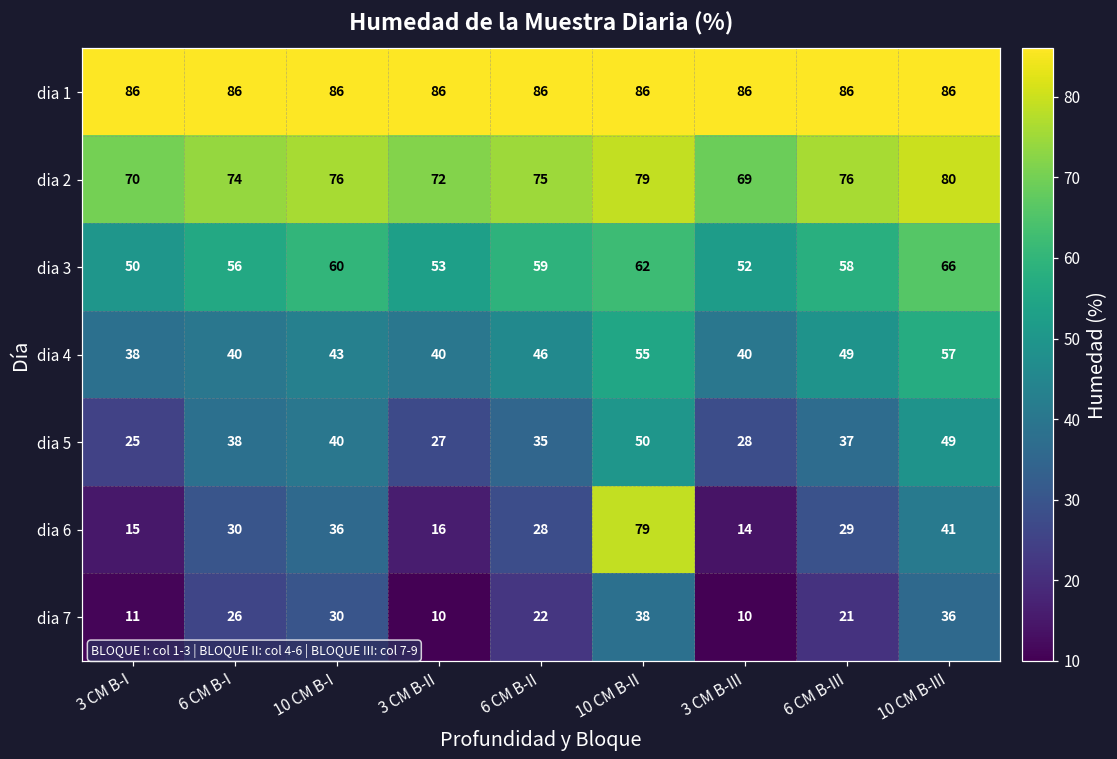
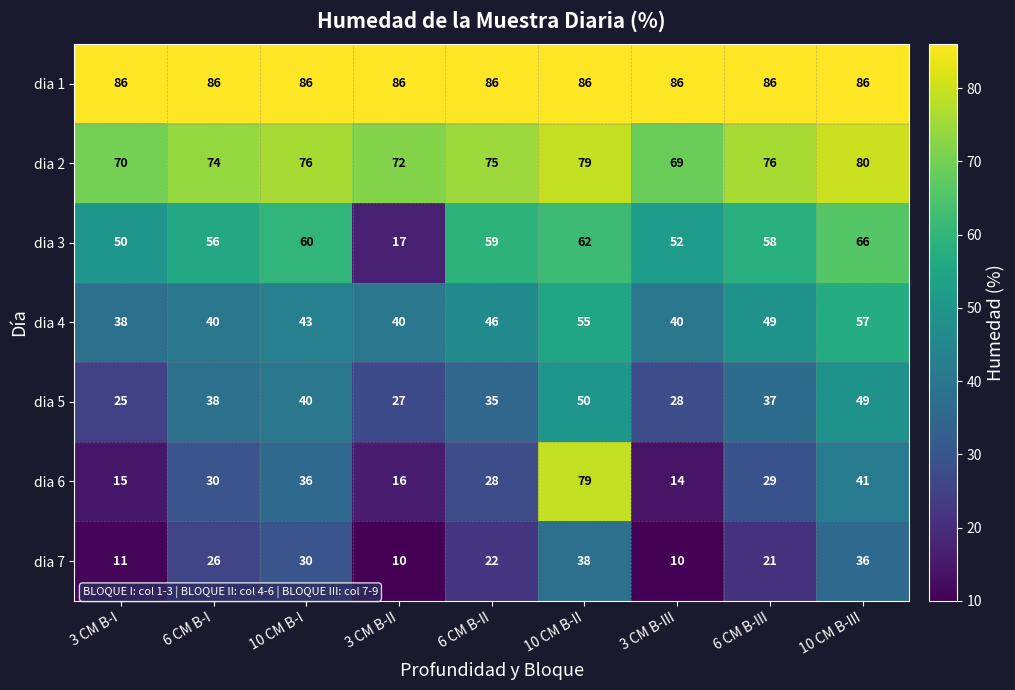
  {
    "dia 1": {
      "3 CM B-I": 86,
      "6 CM B-I": 86,
      "10 CM B-I": 86,
      "3 CM B-II": 86,
      "6 CM B-II": 86,
      "10 CM B-II": 86,
      "3 CM B-III": 86,
      "6 CM B-III": 86,
      "10 CM B-III": 86
    },
    "dia 2": {
      "3 CM B-I": 70,
      "6 CM B-I": 74,
      "10 CM B-I": 76,
      "3 CM B-II": 72,
      "6 CM B-II": 75,
      "10 CM B-II": 79,
      "3 CM B-III": 69,
      "6 CM B-III": 76,
      "10 CM B-III": 80
    },
    "dia 3": {
      "3 CM B-I": 50,
      "6 CM B-I": 56,
      "10 CM B-I": 60,
-     "3 CM B-II": 53,
+     "3 CM B-II": 17,
      "6 CM B-II": 59,
      "10 CM B-II": 62,
      "3 CM B-III": 52,
      "6 CM B-III": 58,
      "10 CM B-III": 66
    },
    "dia 4": {
      "3 CM B-I": 38,
      "6 CM B-I": 40,
      "10 CM B-I": 43,
      "3 CM B-II": 40,
      "6 CM B-II": 46,
      "10 CM B-II": 55,
      "3 CM B-III": 40,
      "6 CM B-III": 49,
      "10 CM B-III": 57
    },
    "dia 5": {
      "3 CM B-I": 25,
      "6 CM B-I": 38,
      "10 CM B-I": 40,
      "3 CM B-II": 27,
      "6 CM B-II": 35,
      "10 CM B-II": 50,
      "3 CM B-III": 28,
      "6 CM B-III": 37,
      "10 CM B-III": 49
    },
    "dia 6": {
      "3 CM B-I": 15,
      "6 CM B-I": 30,
      "10 CM B-I": 36,
      "3 CM B-II": 16,
      "6 CM B-II": 28,
      "10 CM B-II": 79,
      "3 CM B-III": 14,
      "6 CM B-III": 29,
      "10 CM B-III": 41
    },
    "dia 7": {
      "3 CM B-I": 11,
      "6 CM B-I": 26,
      "10 CM B-I": 30,
      "3 CM B-II": 10,
      "6 CM B-II": 22,
      "10 CM B-II": 38,
      "3 CM B-III": 10,
      "6 CM B-III": 21,
      "10 CM B-III": 36
    }
  }
